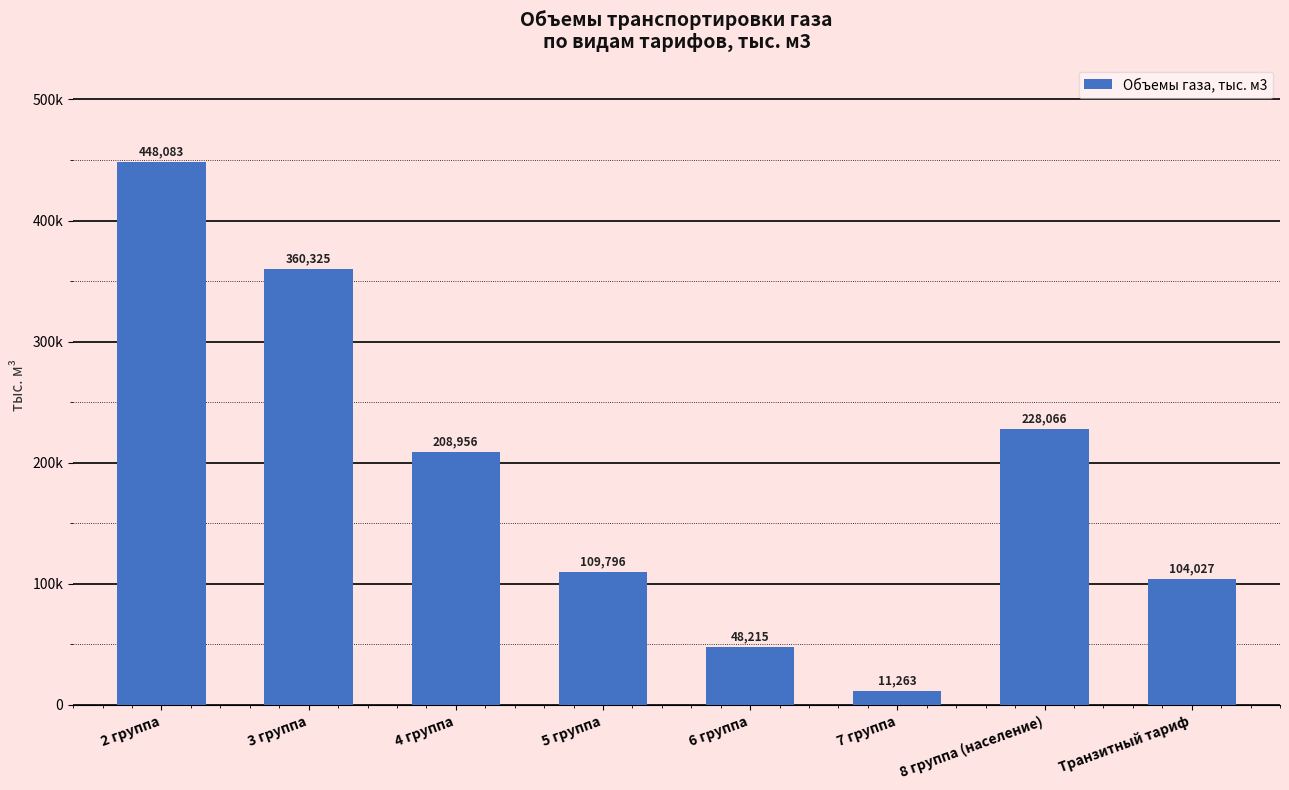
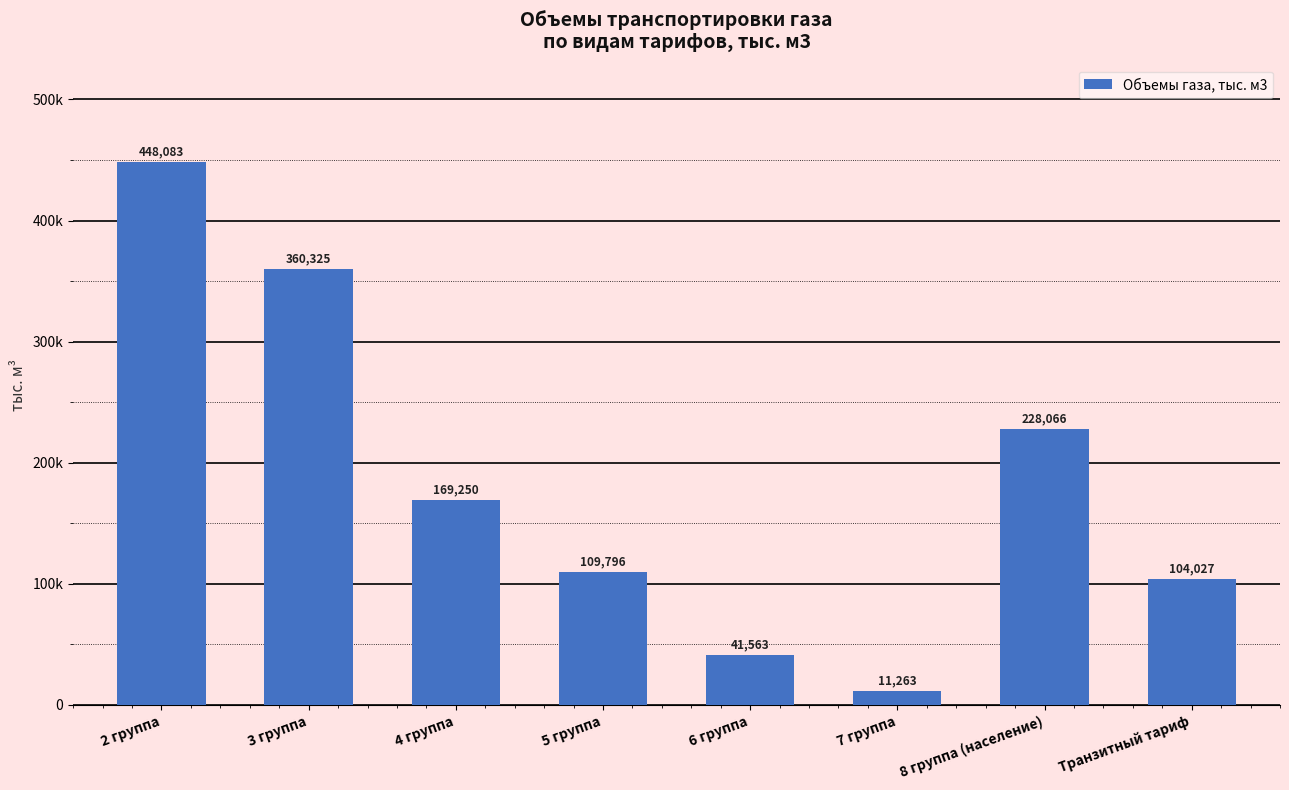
  {
    "2 группа": "448,083",
    "3 группа": "360,325",
-   "4 группа": "208,956",
+   "4 группа": "169,250",
    "5 группа": "109,796",
-   "6 группа": "48,215",
+   "6 группа": "41,563",
    "7 группа": "11,263",
    "8 группа (население)": "228,066",
    "Транзитный тариф": "104,027"
  }
